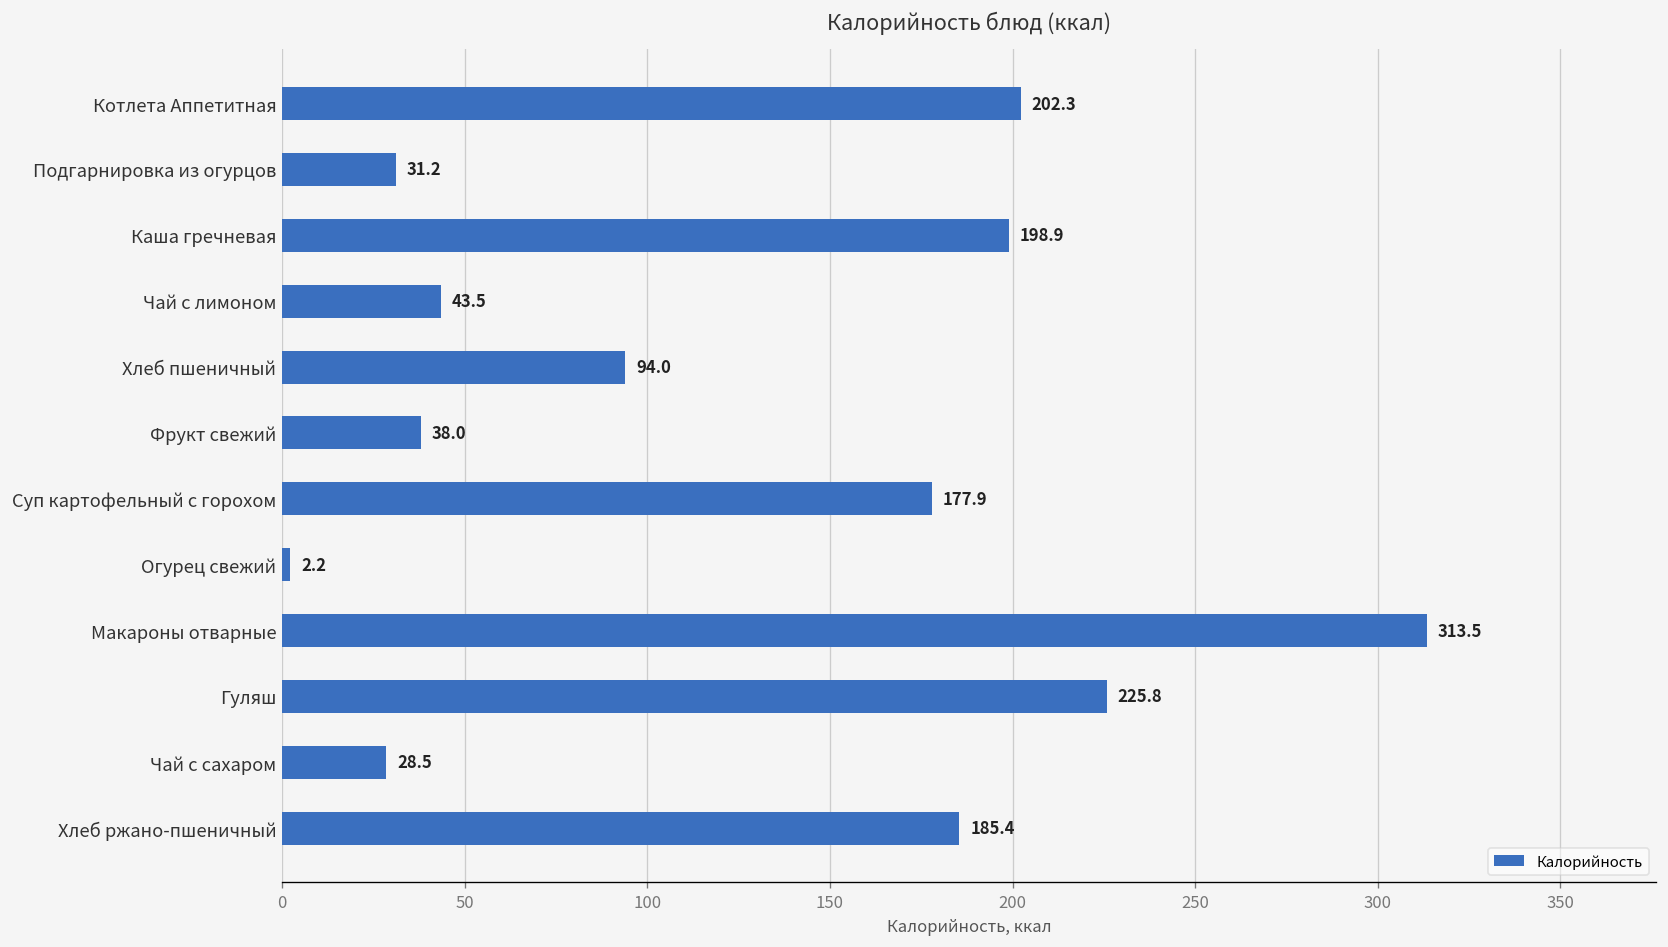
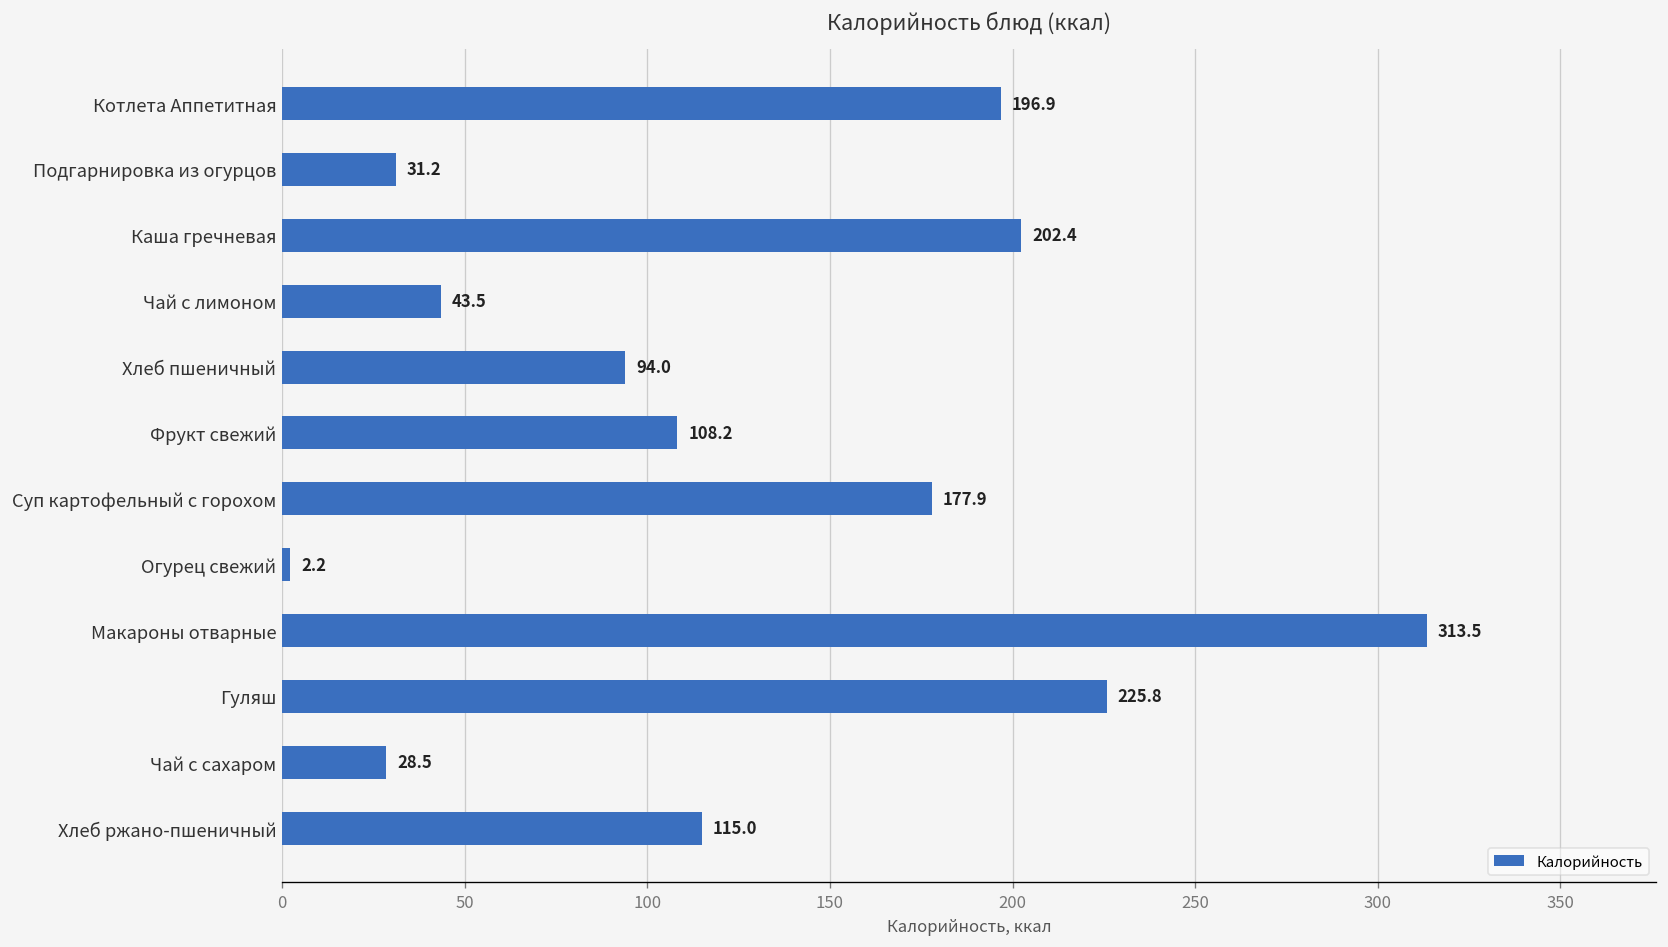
  {
-   "Котлета Аппетитная": 202.3,
+   "Котлета Аппетитная": 196.9,
    "Подгарнировка из огурцов": 31.2,
-   "Каша гречневая": 198.9,
+   "Каша гречневая": 202.4,
    "Чай с лимоном": 43.5,
    "Хлеб пшеничный": 94.0,
-   "Фрукт свежий": 38.0,
+   "Фрукт свежий": 108.2,
    "Суп картофельный с горохом": 177.9,
    "Огурец свежий": 2.2,
    "Макароны отварные": 313.5,
    "Гуляш": 225.8,
    "Чай с сахаром": 28.5,
-   "Хлеб ржано-пшеничный": 185.4
+   "Хлеб ржано-пшеничный": 115.0
  }
